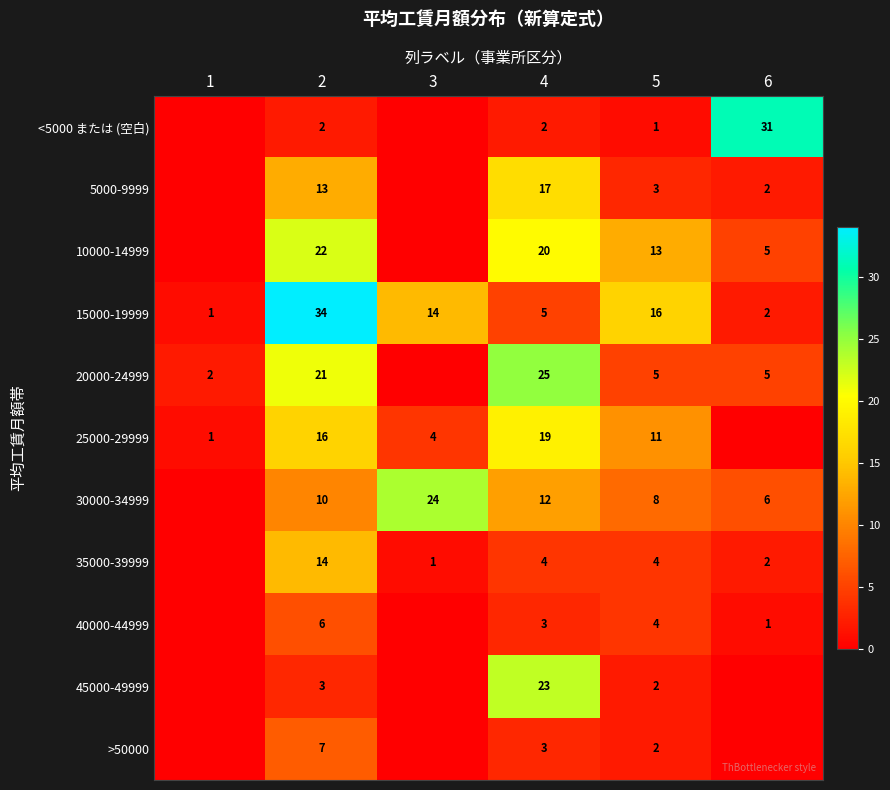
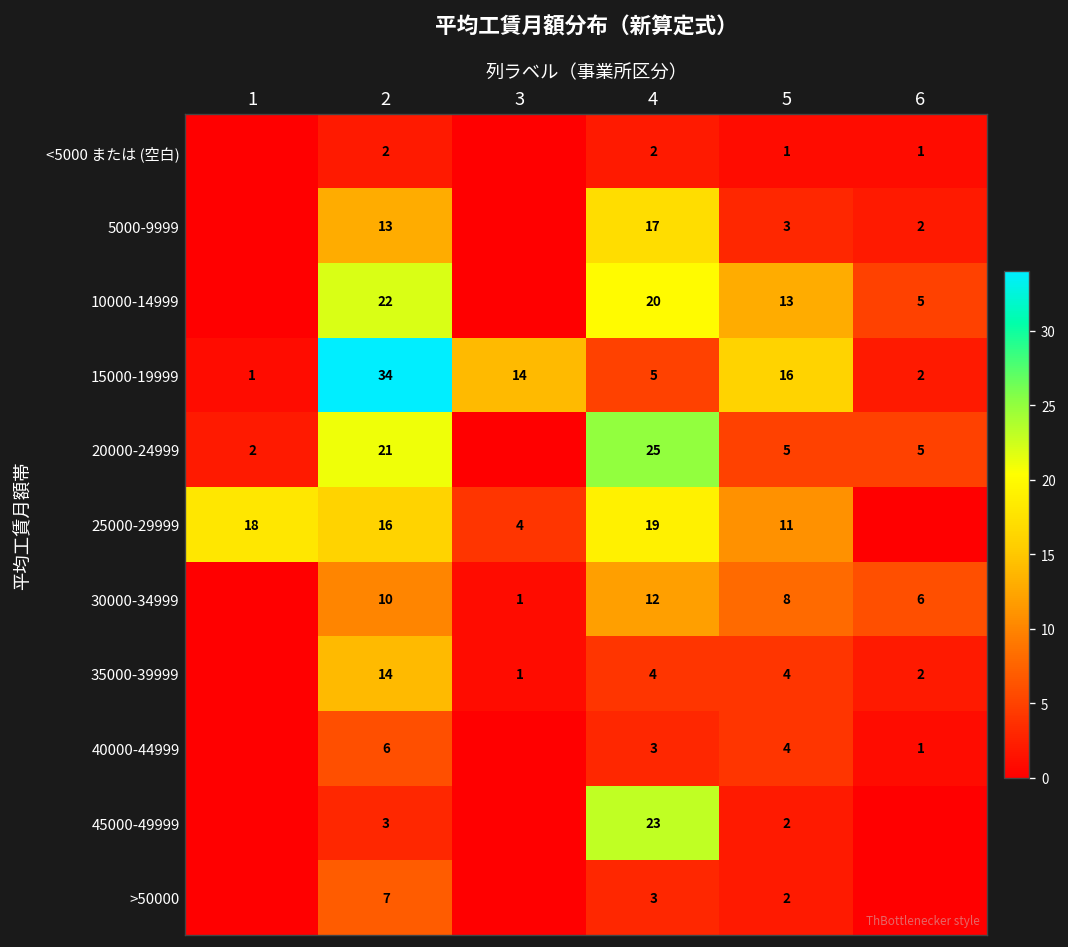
  {
    "<5000 または (空白)": {
      "2": 2,
      "4": 2,
      "5": 1,
-     "6": 31
+     "6": 1
    },
    "5000-9999": {
      "2": 13,
      "4": 17,
      "5": 3,
      "6": 2
    },
    "10000-14999": {
      "2": 22,
      "4": 20,
      "5": 13,
      "6": 5
    },
    "15000-19999": {
      "1": 1,
      "2": 34,
      "3": 14,
      "4": 5,
      "5": 16,
      "6": 2
    },
    "20000-24999": {
      "1": 2,
      "2": 21,
      "4": 25,
      "5": 5,
      "6": 5
    },
    "25000-29999": {
-     "1": 1,
+     "1": 18,
      "2": 16,
      "3": 4,
      "4": 19,
      "5": 11
    },
    "30000-34999": {
      "2": 10,
-     "3": 24,
+     "3": 1,
      "4": 12,
      "5": 8,
      "6": 6
    },
    "35000-39999": {
      "2": 14,
      "3": 1,
      "4": 4,
      "5": 4,
      "6": 2
    },
    "40000-44999": {
      "2": 6,
      "4": 3,
      "5": 4,
      "6": 1
    },
    "45000-49999": {
      "2": 3,
      "4": 23,
      "5": 2
    },
    ">50000": {
      "2": 7,
      "4": 3,
      "5": 2
    }
  }
